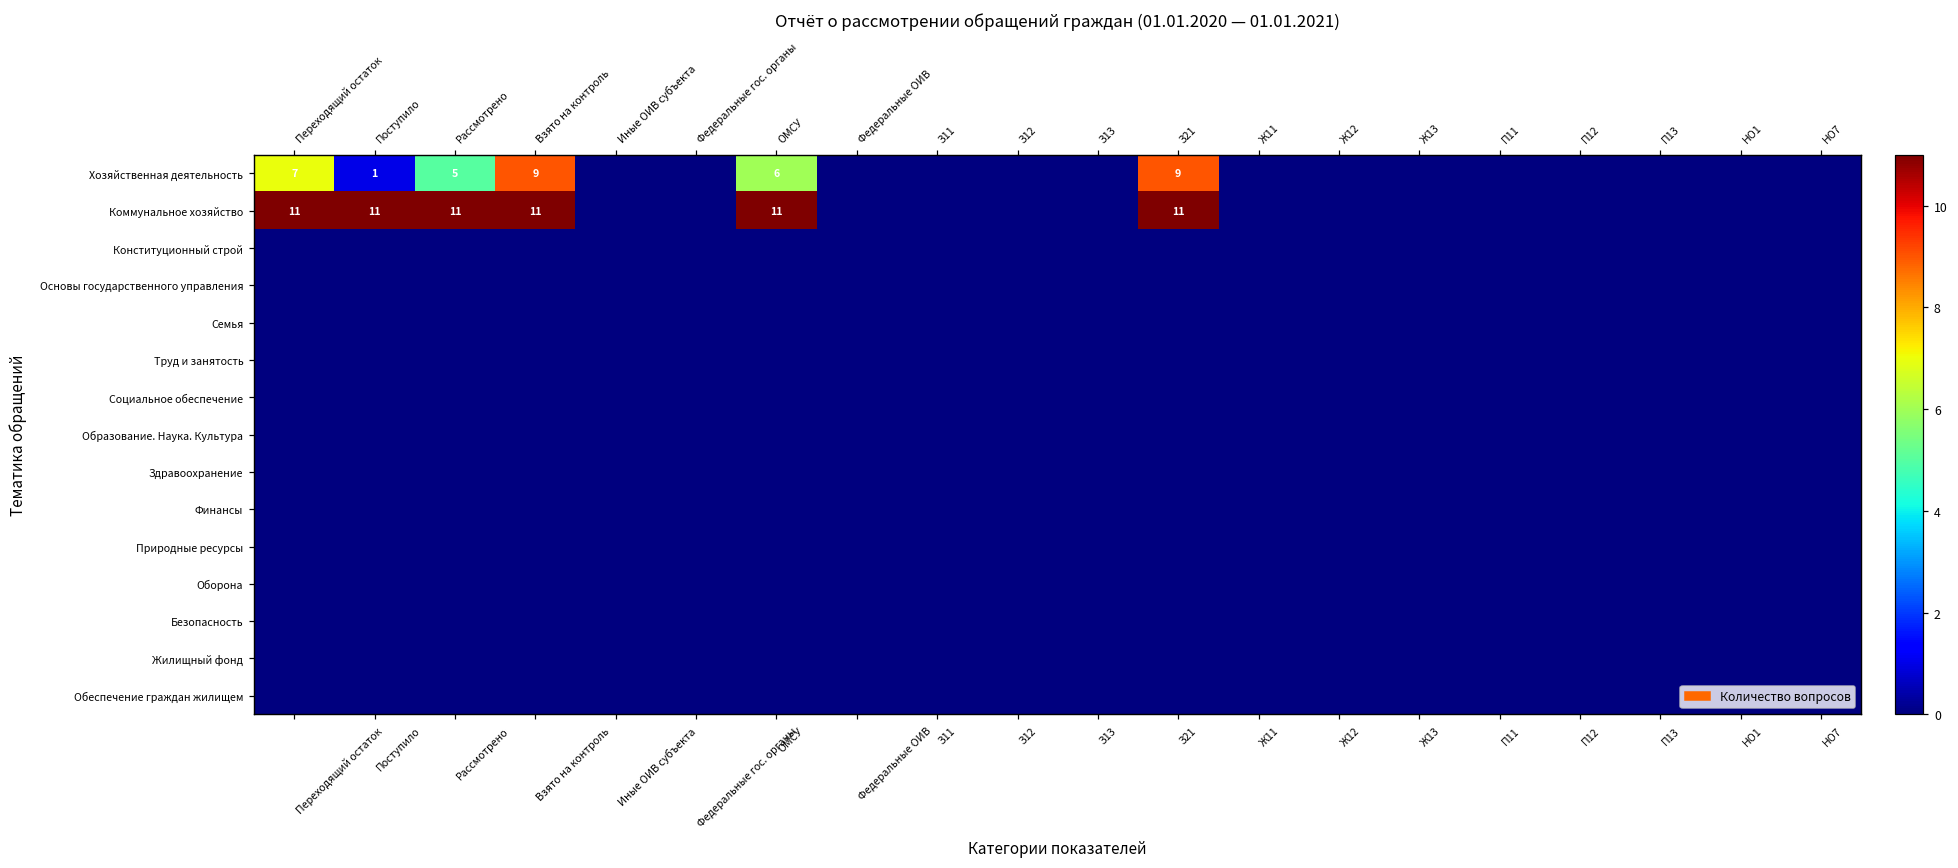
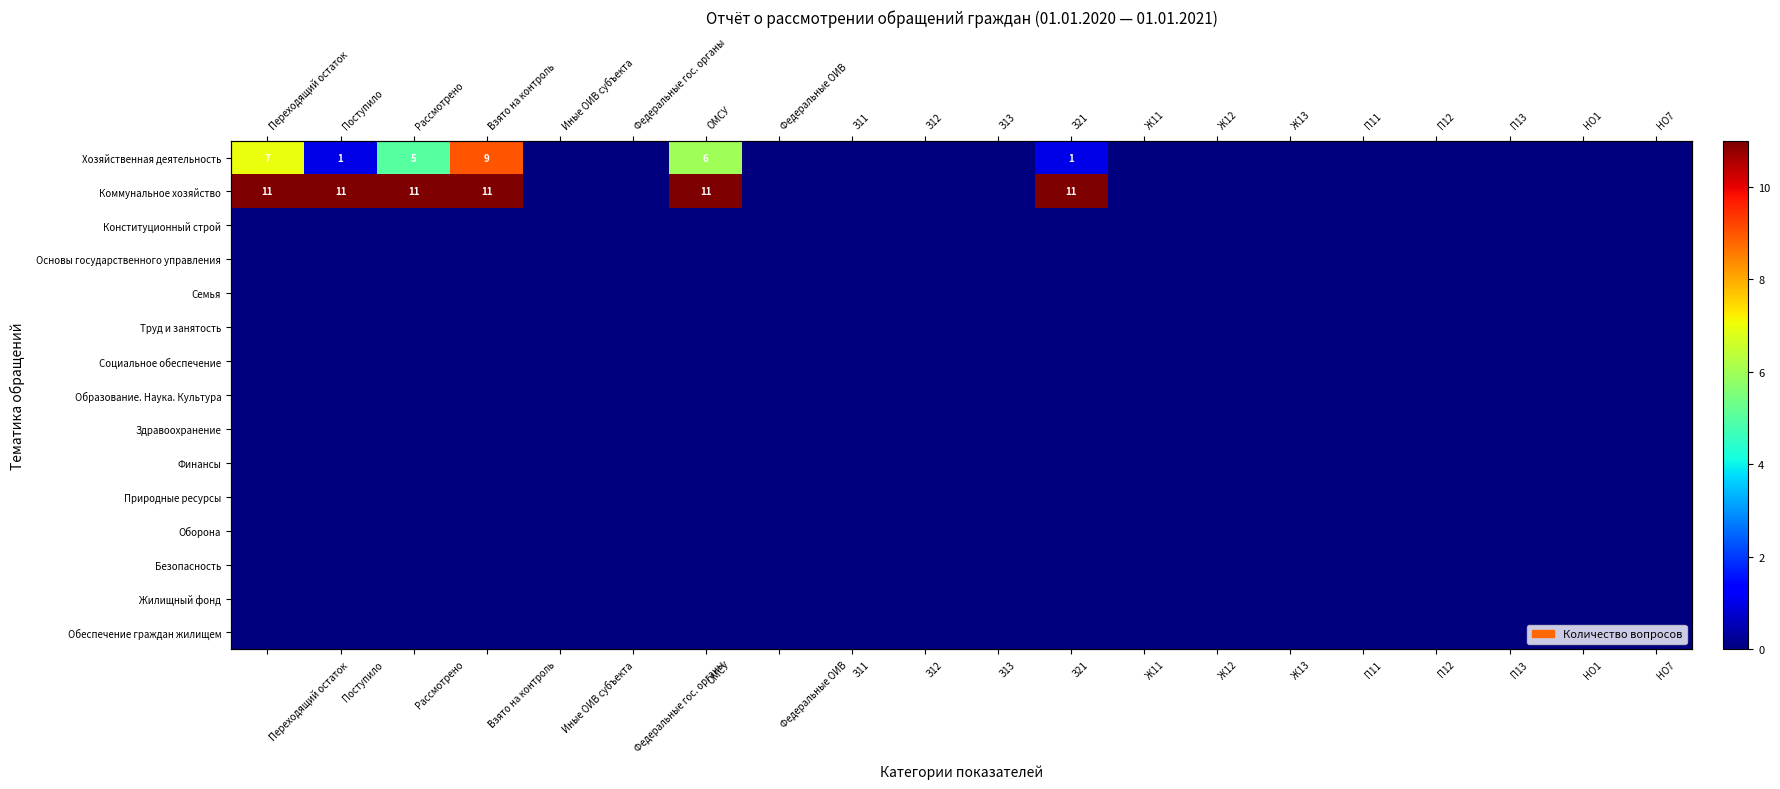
  {
    "Хозяйственная деятельность": {
      "Переходящий остаток": 7,
      "Поступило": 1,
      "Рассмотрено": 5,
      "Взято на контроль": 9,
      "ОМСУ": 6,
-     "З21": 9
+     "З21": 1
    },
    "Коммунальное хозяйство": {
      "Переходящий остаток": 11,
      "Поступило": 11,
      "Рассмотрено": 11,
      "Взято на контроль": 11,
      "ОМСУ": 11,
      "З21": 11
    }
  }
